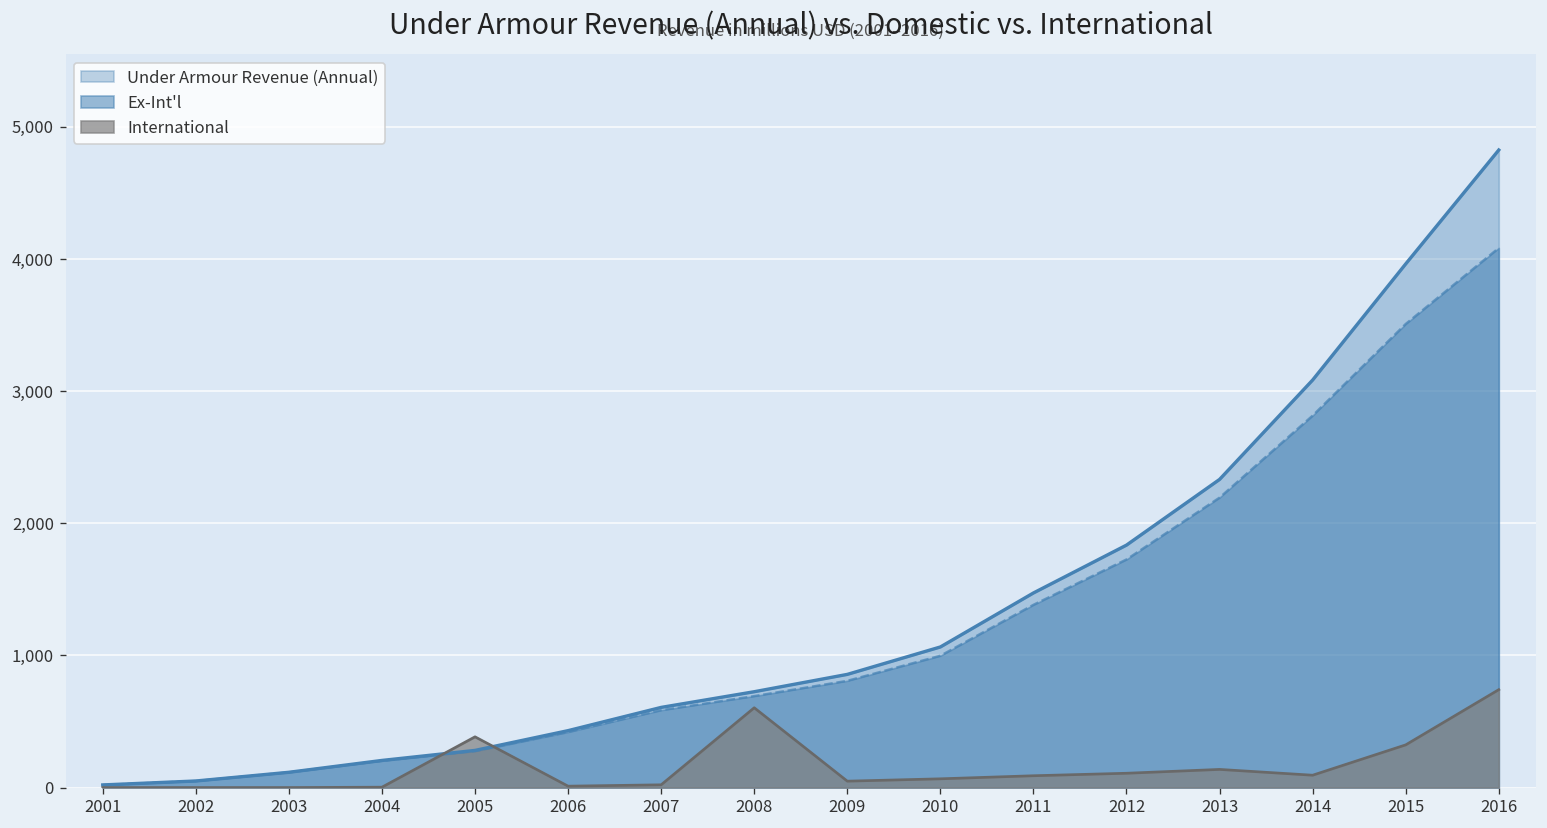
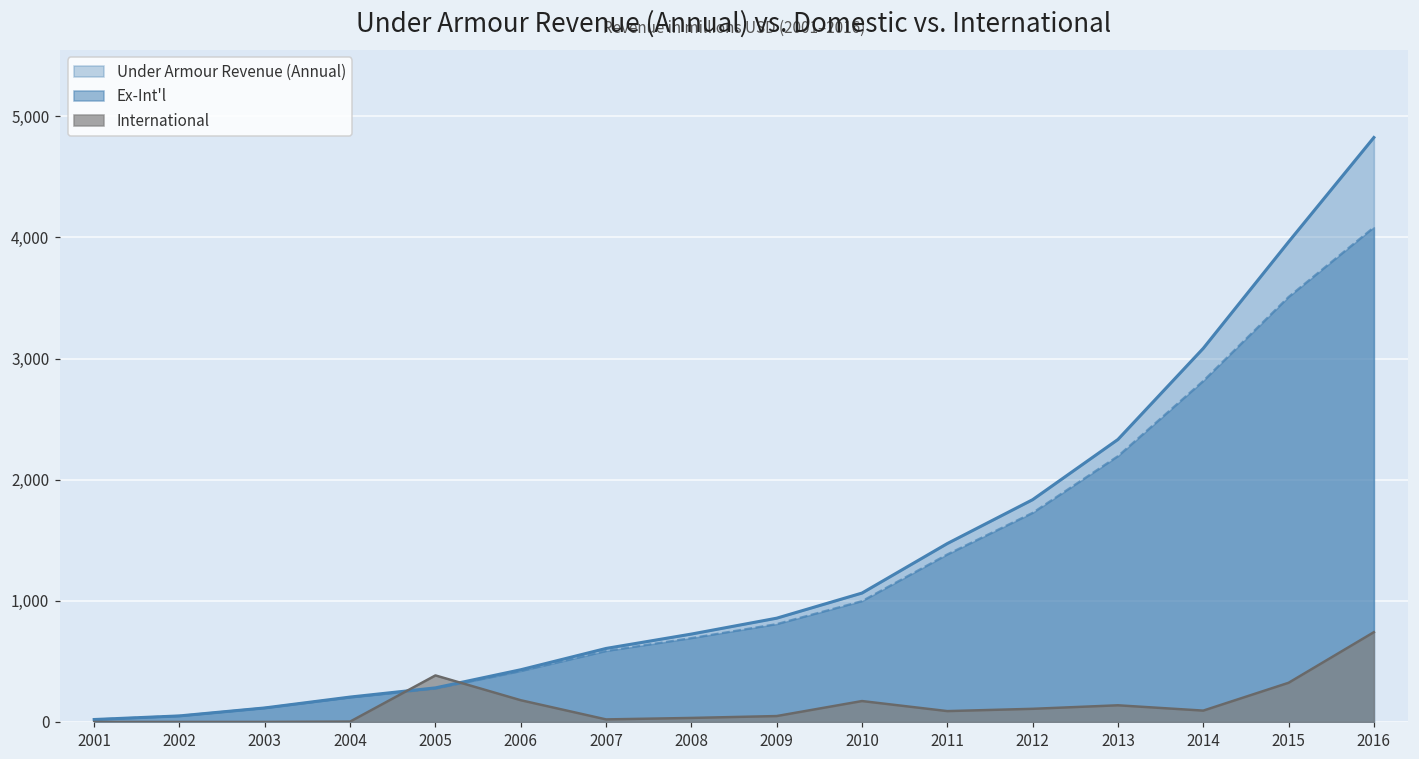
  {
    "International": {
      "2002": 0,
      "2003": 0,
      "2004": 0,
      "2005": 380,
-     "2006": 10,
+     "2006": 180,
      "2007": 20,
-     "2008": 600,
+     "2008": 30,
      "2009": 50,
-     "2010": 70,
+     "2010": 170,
      "2011": 90,
      "2012": 110,
      "2013": 140,
      "2014": 90,
      "2015": 320,
      "2016": 740
    }
  }
